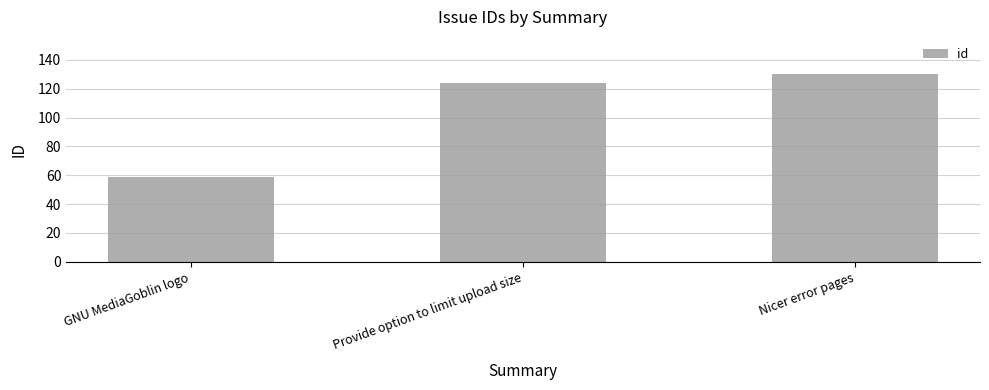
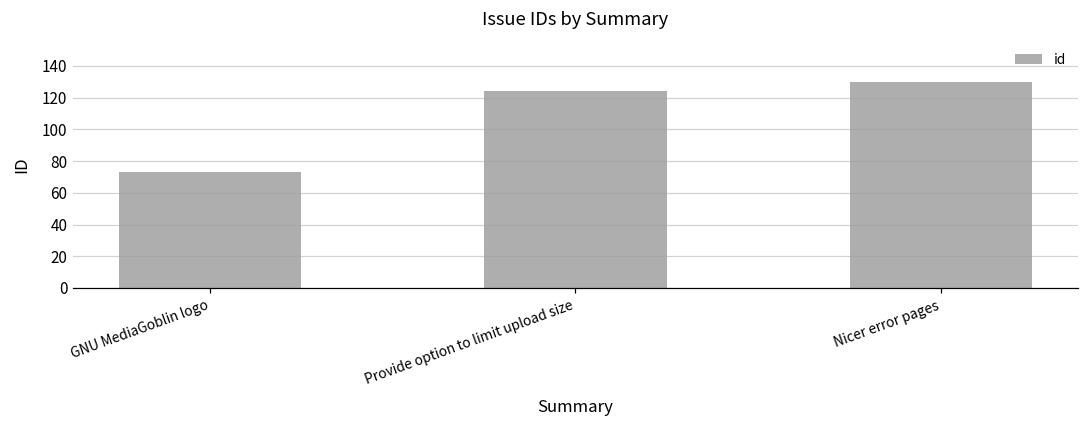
  {
-   "GNU MediaGoblin logo": 59,
+   "GNU MediaGoblin logo": 73,
    "Provide option to limit upload size": 124,
    "Nicer error pages": 130
  }
